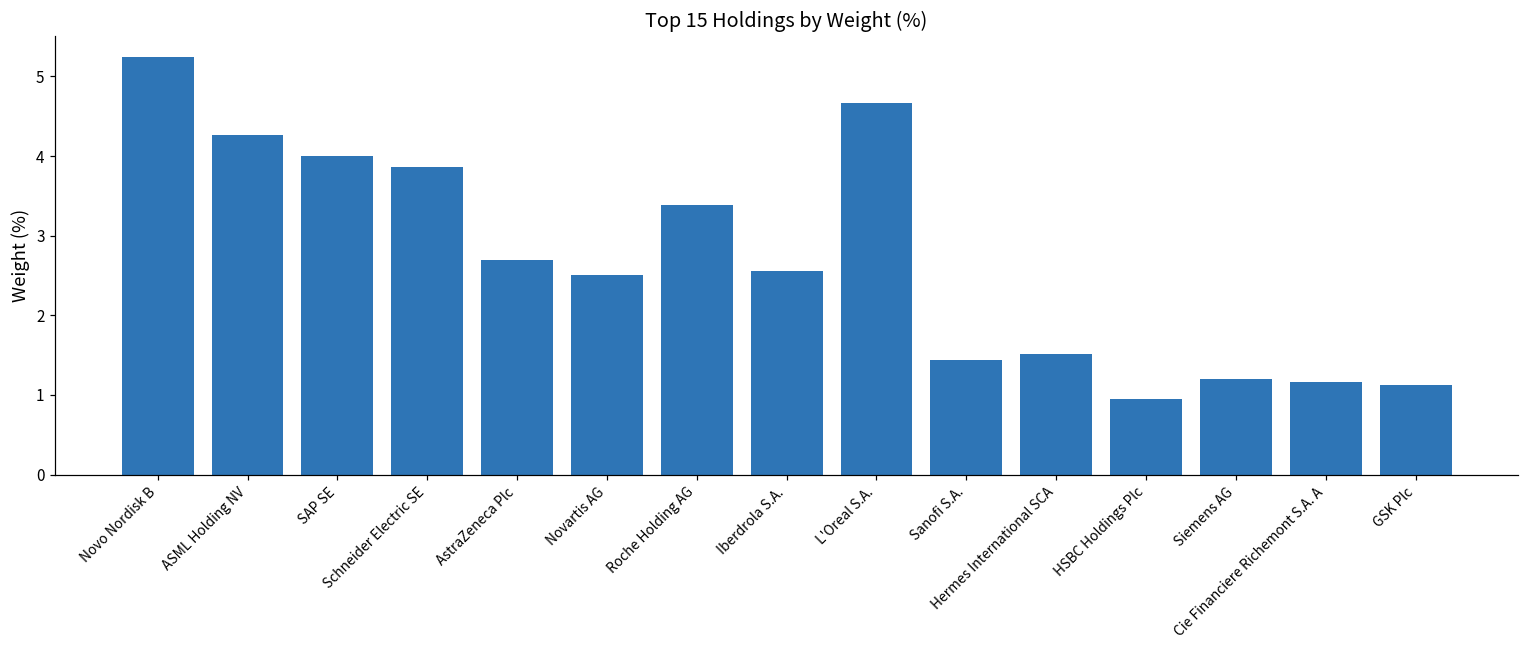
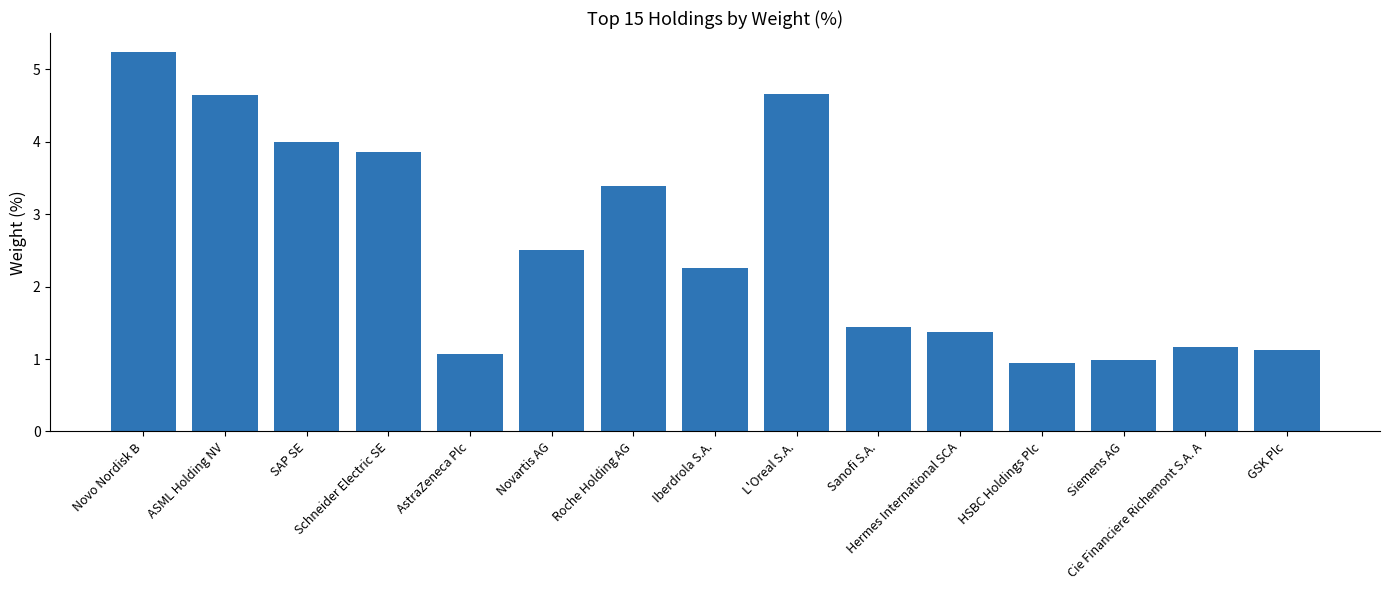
  {
    "Novo Nordisk B": 5.2,
-   "ASML Holding NV": 4.3,
+   "ASML Holding NV": 4.6,
    "SAP SE": 4.0,
    "Schneider Electric SE": 3.9,
-   "AstraZeneca Plc": 2.7,
+   "AstraZeneca Plc": 1.1,
    "Novartis AG": 2.5,
    "Roche Holding AG": 3.4,
-   "Iberdrola S.A.": 2.6,
+   "Iberdrola S.A.": 2.3,
    "L'Oreal S.A.": 4.7,
    "Sanofi S.A.": 1.4,
-   "Hermes International SCA": 1.5,
+   "Hermes International SCA": 1.4,
    "HSBC Holdings Plc": 1.0,
-   "Siemens AG": 1.2,
+   "Siemens AG": 1.0,
    "Cie Financiere Richemont S.A. A": 1.2,
    "GSK Plc": 1.1
  }
